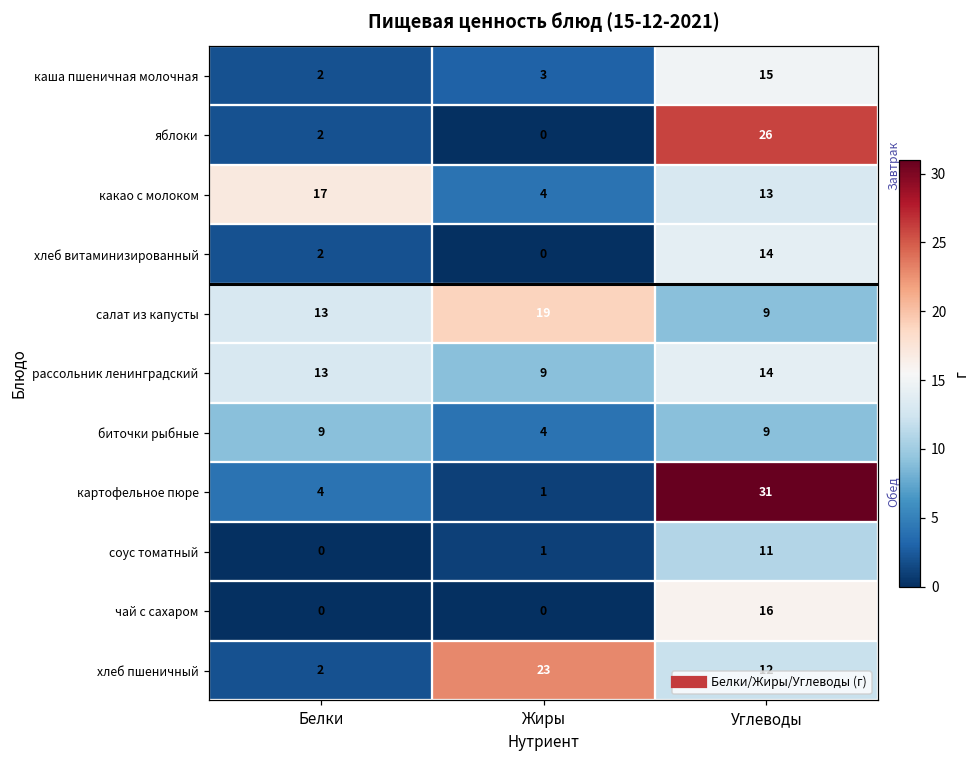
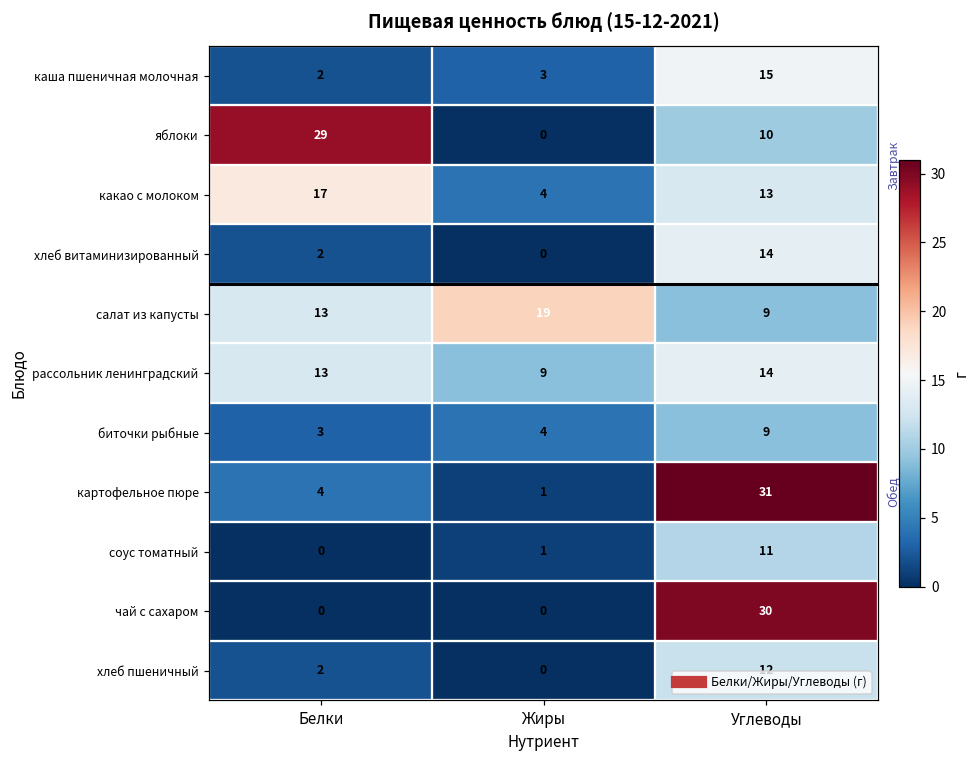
  {
    "каша пшеничная молочная": {
      "Белки": 2,
      "Жиры": 3,
      "Углеводы": 15
    },
    "яблоки": {
-     "Белки": 2,
+     "Белки": 29,
      "Жиры": 0,
-     "Углеводы": 26
+     "Углеводы": 10
    },
    "какао с молоком": {
      "Белки": 17,
      "Жиры": 4,
      "Углеводы": 13
    },
    "хлеб витаминизированный": {
      "Белки": 2,
      "Жиры": 0,
      "Углеводы": 14
    },
    "салат из капусты": {
      "Белки": 13,
      "Жиры": 19,
      "Углеводы": 9
    },
    "рассольник ленинградский": {
      "Белки": 13,
      "Жиры": 9,
      "Углеводы": 14
    },
    "биточки рыбные": {
-     "Белки": 9,
+     "Белки": 3,
      "Жиры": 4,
      "Углеводы": 9
    },
    "картофельное пюре": {
      "Белки": 4,
      "Жиры": 1,
      "Углеводы": 31
    },
    "соус томатный": {
      "Белки": 0,
      "Жиры": 1,
      "Углеводы": 11
    },
    "чай с сахаром": {
      "Белки": 0,
      "Жиры": 0,
-     "Углеводы": 16
+     "Углеводы": 30
    },
    "хлеб пшеничный": {
      "Белки": 2,
-     "Жиры": 23
+     "Жиры": 0
    }
  }
